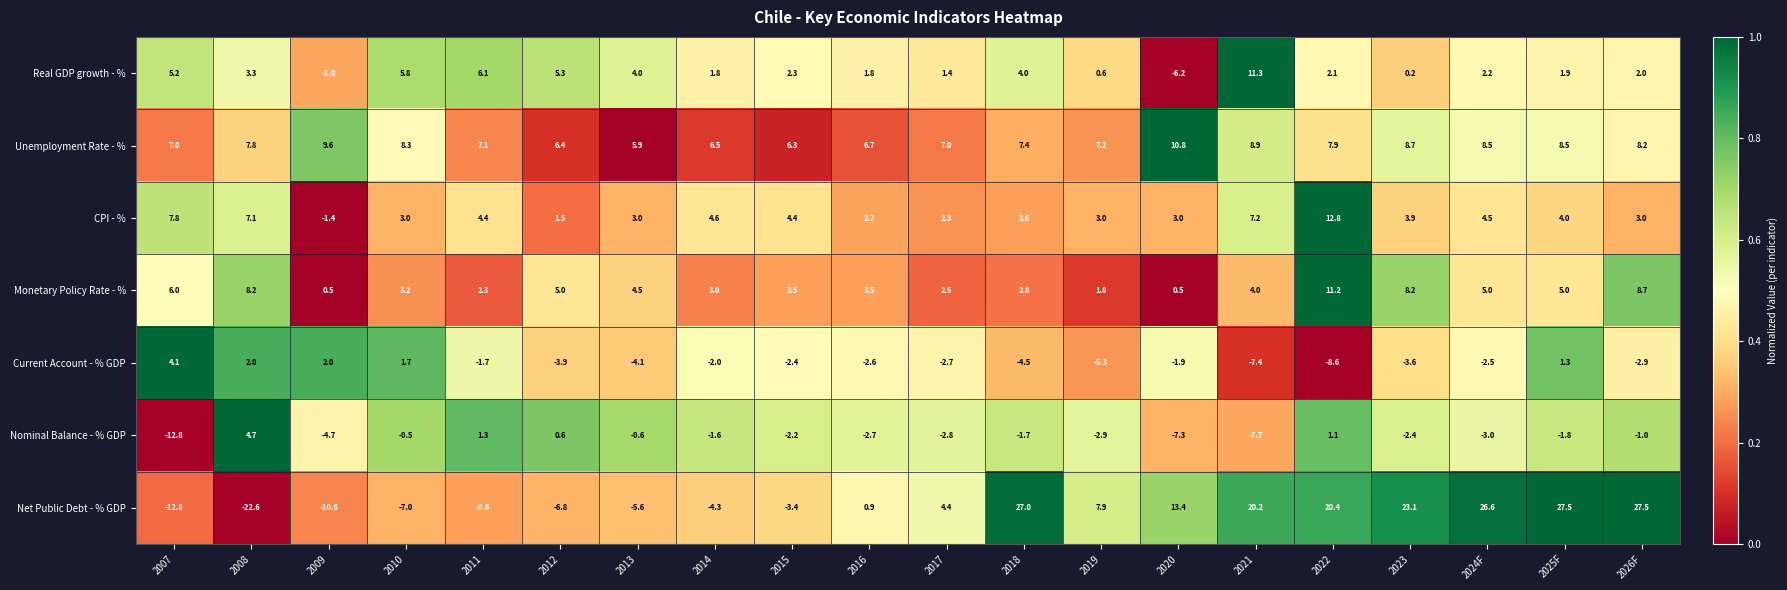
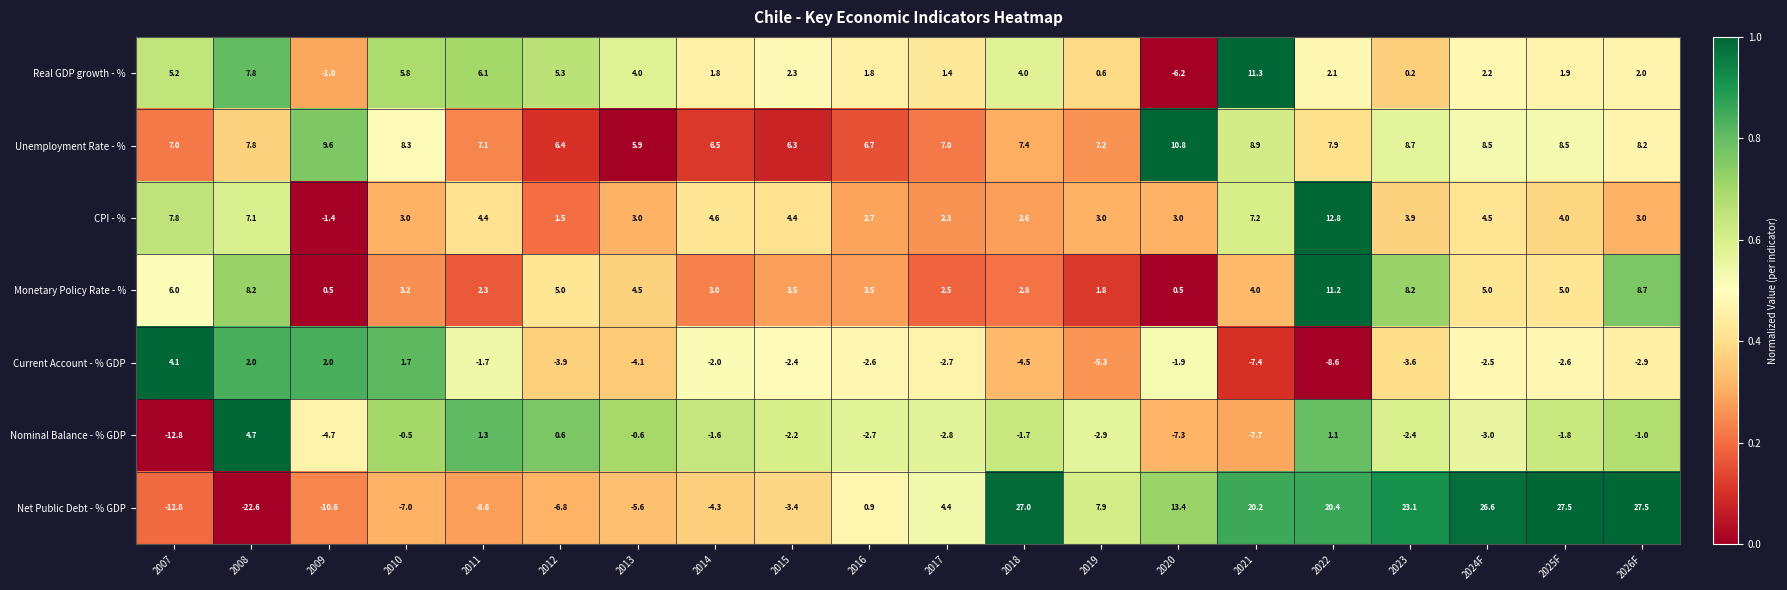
  {
    "Real GDP growth - %": {
      "2007": 5.2,
-     "2008": 3.3,
+     "2008": 7.8,
      "2009": -1.0,
      "2010": 5.8,
      "2011": 6.1,
      "2012": 5.3,
      "2013": 4.0,
      "2014": 1.8,
      "2015": 2.3,
      "2016": 1.8,
      "2017": 1.4,
      "2018": 4.0,
      "2019": 0.6,
      "2020": -6.2,
      "2021": 11.3,
      "2022": 2.1,
      "2023": 0.2,
      "2024F": 2.2,
      "2025F": 1.9,
      "2026F": 2.0
    },
    "Unemployment Rate - %": {
      "2007": 7.0,
      "2008": 7.8,
      "2009": 9.6,
      "2010": 8.3,
      "2011": 7.1,
      "2012": 6.4,
      "2013": 5.9,
      "2014": 6.5,
      "2015": 6.3,
      "2016": 6.7,
      "2017": 7.0,
      "2018": 7.4,
      "2019": 7.2,
      "2020": 10.8,
      "2021": 8.9,
      "2022": 7.9,
      "2023": 8.7,
      "2024F": 8.5,
      "2025F": 8.5,
      "2026F": 8.2
    },
    "CPI - %": {
      "2007": 7.8,
      "2008": 7.1,
      "2009": -1.4,
      "2010": 3.0,
      "2011": 4.4,
      "2012": 1.5,
      "2013": 3.0,
      "2014": 4.6,
      "2015": 4.4,
      "2016": 2.7,
      "2017": 2.3,
      "2018": 2.6,
      "2019": 3.0,
      "2020": 3.0,
      "2021": 7.2,
      "2022": 12.8,
      "2023": 3.9,
      "2024F": 4.5,
      "2025F": 4.0,
      "2026F": 3.0
    },
    "Monetary Policy Rate - %": {
      "2007": 6.0,
      "2008": 8.2,
      "2009": 0.5,
      "2010": 3.2,
      "2011": 2.3,
      "2012": 5.0,
      "2013": 4.5,
      "2014": 3.0,
      "2015": 3.5,
      "2016": 3.5,
      "2017": 2.5,
      "2018": 2.8,
      "2019": 1.8,
      "2020": 0.5,
      "2021": 4.0,
      "2022": 11.2,
      "2023": 8.2,
      "2024F": 5.0,
      "2025F": 5.0,
      "2026F": 8.7
    },
    "Current Account - % GDP": {
      "2007": 4.1,
      "2008": 2.0,
      "2009": 2.0,
      "2010": 1.7,
      "2011": -1.7,
      "2012": -3.9,
      "2013": -4.1,
      "2014": -2.0,
      "2015": -2.4,
      "2016": -2.6,
      "2017": -2.7,
      "2018": -4.5,
      "2019": -5.3,
      "2020": -1.9,
      "2021": -7.4,
      "2022": -8.6,
      "2023": -3.6,
      "2024F": -2.5,
-     "2025F": 1.3,
+     "2025F": -2.6,
      "2026F": -2.9
    },
    "Nominal Balance - % GDP": {
      "2007": -12.8,
      "2008": 4.7,
      "2009": -4.7,
      "2010": -0.5,
      "2011": 1.3,
      "2012": 0.6,
      "2013": -0.6,
      "2014": -1.6,
      "2015": -2.2,
      "2016": -2.7,
      "2017": -2.8,
      "2018": -1.7,
      "2019": -2.9,
      "2020": -7.3,
      "2021": -7.7,
      "2022": 1.1,
      "2023": -2.4,
      "2024F": -3.0,
      "2025F": -1.8,
      "2026F": -1.0
    },
    "Net Public Debt - % GDP": {
      "2007": -12.8,
      "2008": -22.6,
      "2009": -10.6,
      "2010": -7.0,
      "2011": -8.6,
      "2012": -6.8,
      "2013": -5.6,
      "2014": -4.3,
      "2015": -3.4,
      "2016": 0.9,
      "2017": 4.4,
      "2018": 27.0,
      "2019": 7.9,
      "2020": 13.4,
      "2021": 20.2,
      "2022": 20.4,
      "2023": 23.1,
      "2024F": 26.6,
      "2025F": 27.5,
      "2026F": 27.5
    }
  }
